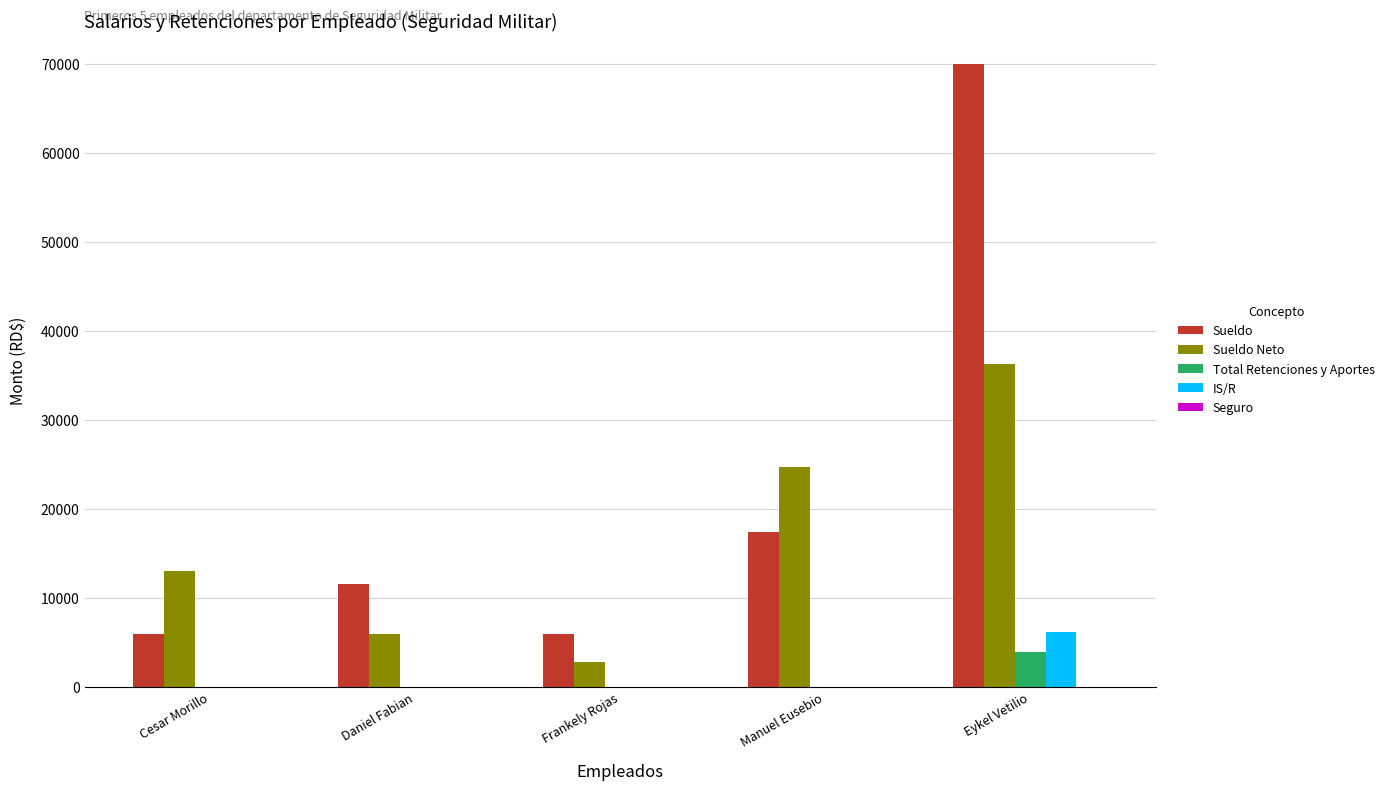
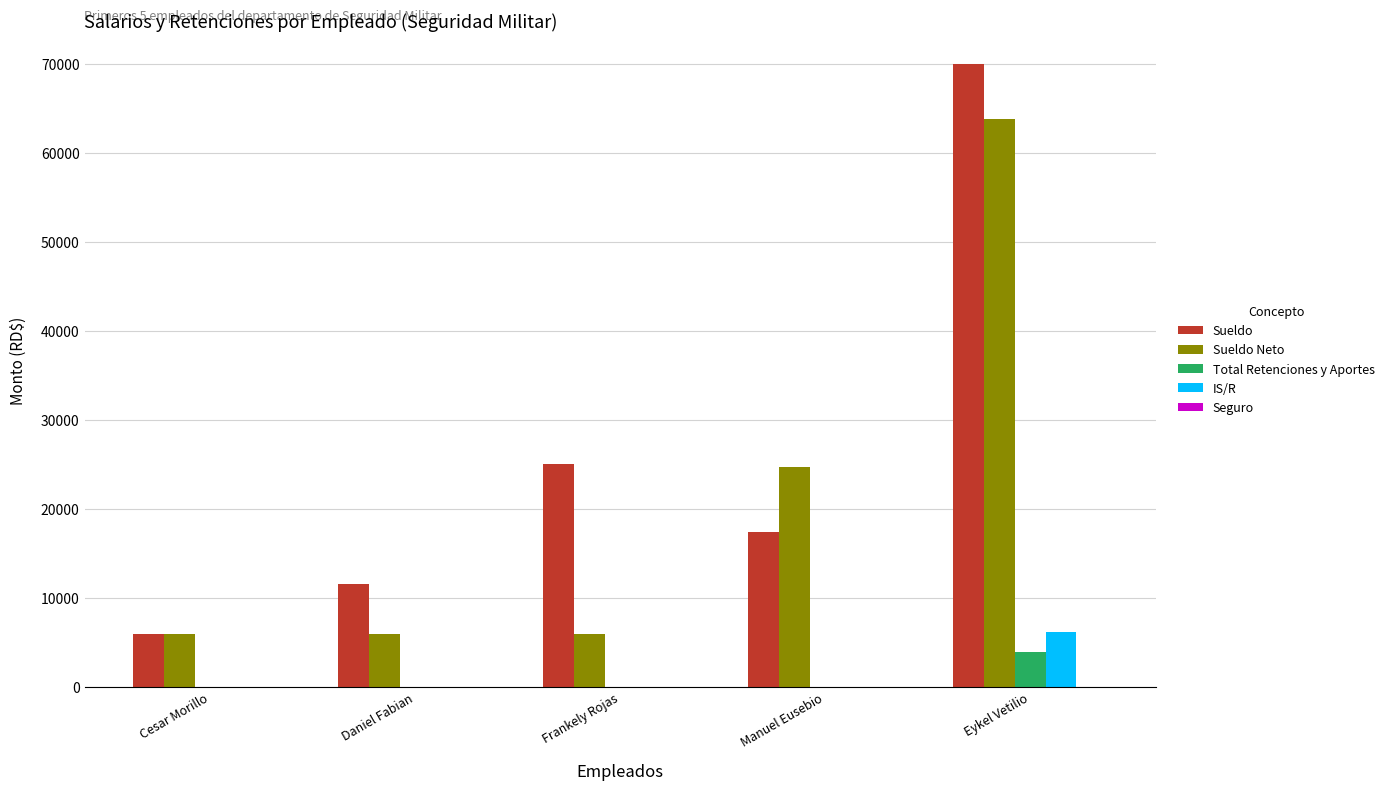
  {
    "Sueldo": {
      "Cesar Morillo": 6000,
      "Daniel Fabian": 12000,
-     "Frankely Rojas": 6000,
+     "Frankely Rojas": 25000,
      "Manuel Eusebio": 17000,
      "Eykel Vetilio": 70000
    },
    "Sueldo Neto": {
-     "Cesar Morillo": 13000,
+     "Cesar Morillo": 6000,
      "Daniel Fabian": 6000,
-     "Frankely Rojas": 3000,
+     "Frankely Rojas": 6000,
      "Manuel Eusebio": 25000,
-     "Eykel Vetilio": 36000
+     "Eykel Vetilio": 64000
    },
    "Total Retenciones y Aportes": {
      "Cesar Morillo": 0,
      "Daniel Fabian": 0,
      "Frankely Rojas": 0,
      "Manuel Eusebio": 0,
      "Eykel Vetilio": 4000
    },
    "IS/R": {
      "Cesar Morillo": 0,
      "Daniel Fabian": 0,
      "Frankely Rojas": 0,
      "Manuel Eusebio": 0,
      "Eykel Vetilio": 6000
    },
    "Seguro": {
      "Cesar Morillo": 0,
      "Daniel Fabian": 0,
      "Frankely Rojas": 0,
      "Manuel Eusebio": 0,
      "Eykel Vetilio": 0
    }
  }
